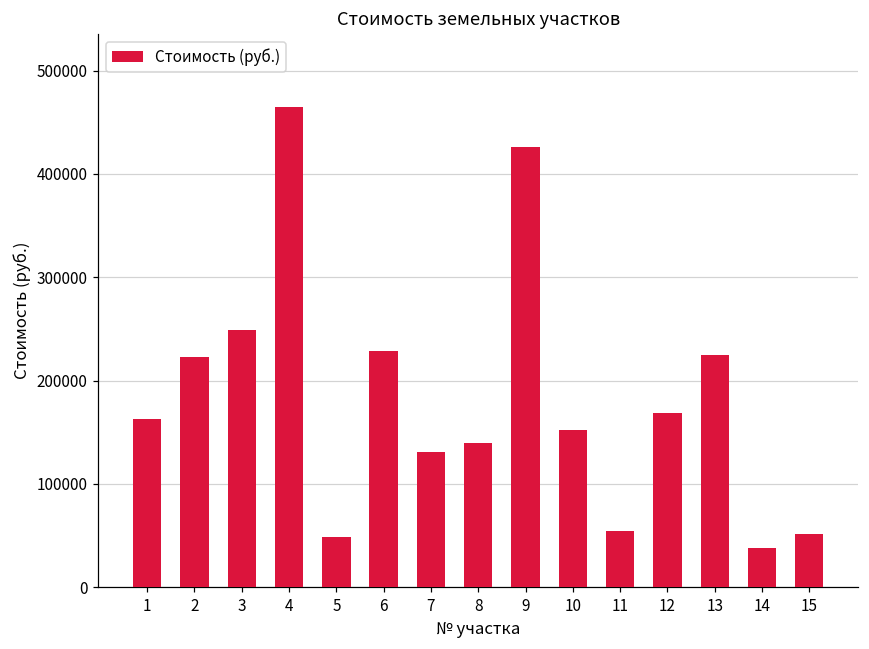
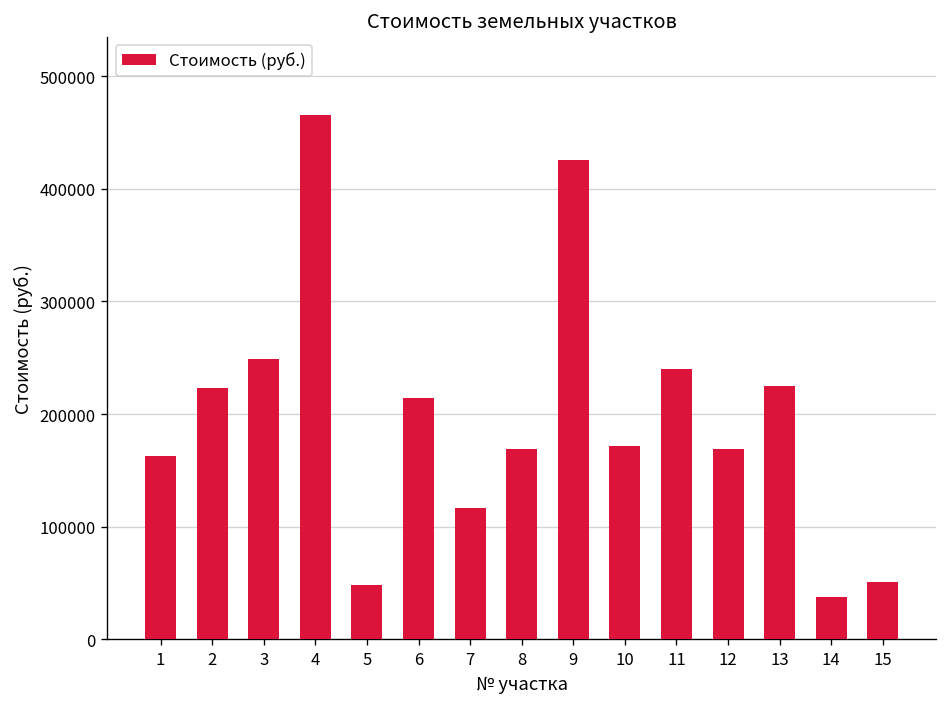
  {
    "1": 160000,
    "2": 220000,
    "3": 250000,
    "4": 470000,
    "5": 50000,
-   "6": 230000,
-   "7": 130000,
-   "8": 140000,
+   "6": 210000,
+   "7": 120000,
+   "8": 170000,
    "9": 430000,
-   "10": 150000,
-   "11": 50000,
+   "10": 170000,
+   "11": 240000,
    "12": 170000,
    "13": 220000,
    "14": 40000,
    "15": 50000
  }
